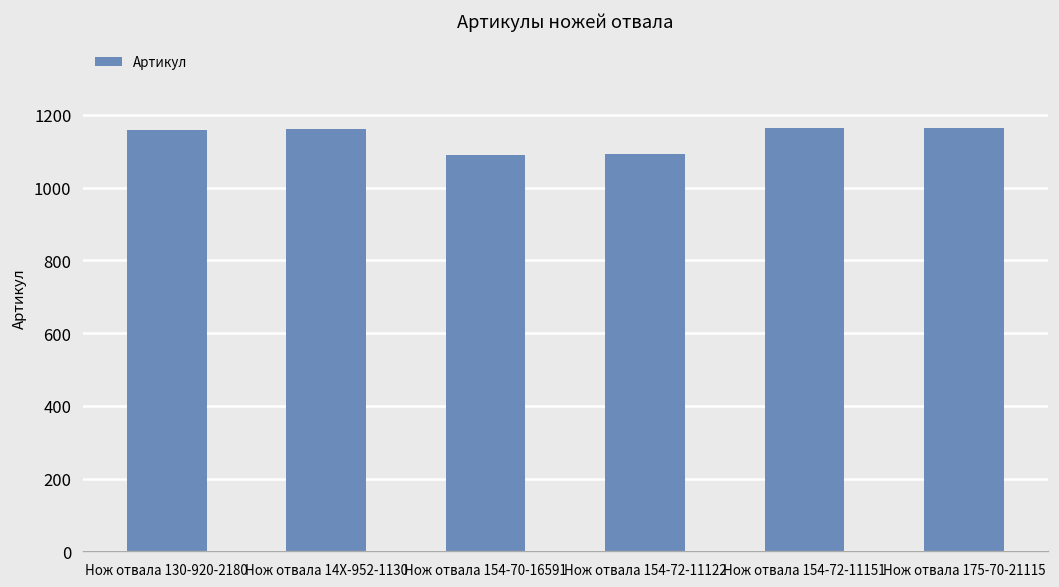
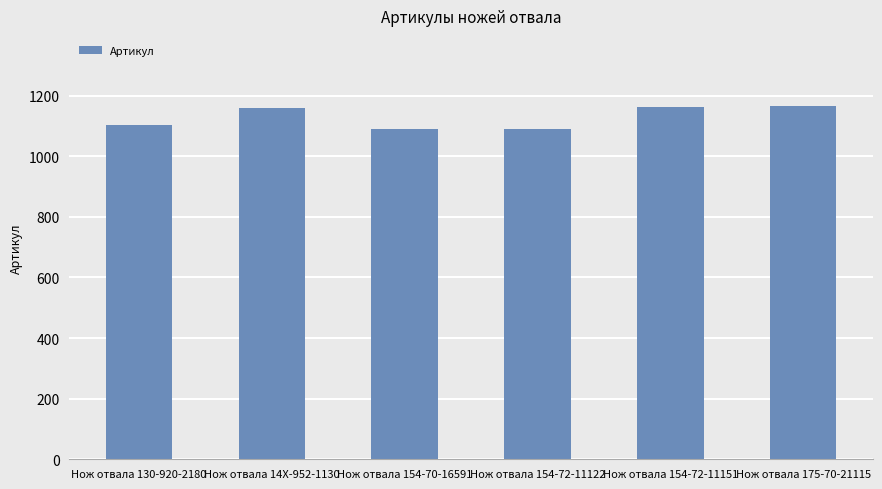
  {
-   "Нож отвала 130-920-2180": 1160,
+   "Нож отвала 130-920-2180": 1100,
    "Нож отвала 14X-952-1130": 1160,
    "Нож отвала 154-70-16591": 1090,
    "Нож отвала 154-72-11122": 1090,
    "Нож отвала 154-72-11151": 1160,
    "Нож отвала 175-70-21115": 1160
  }
